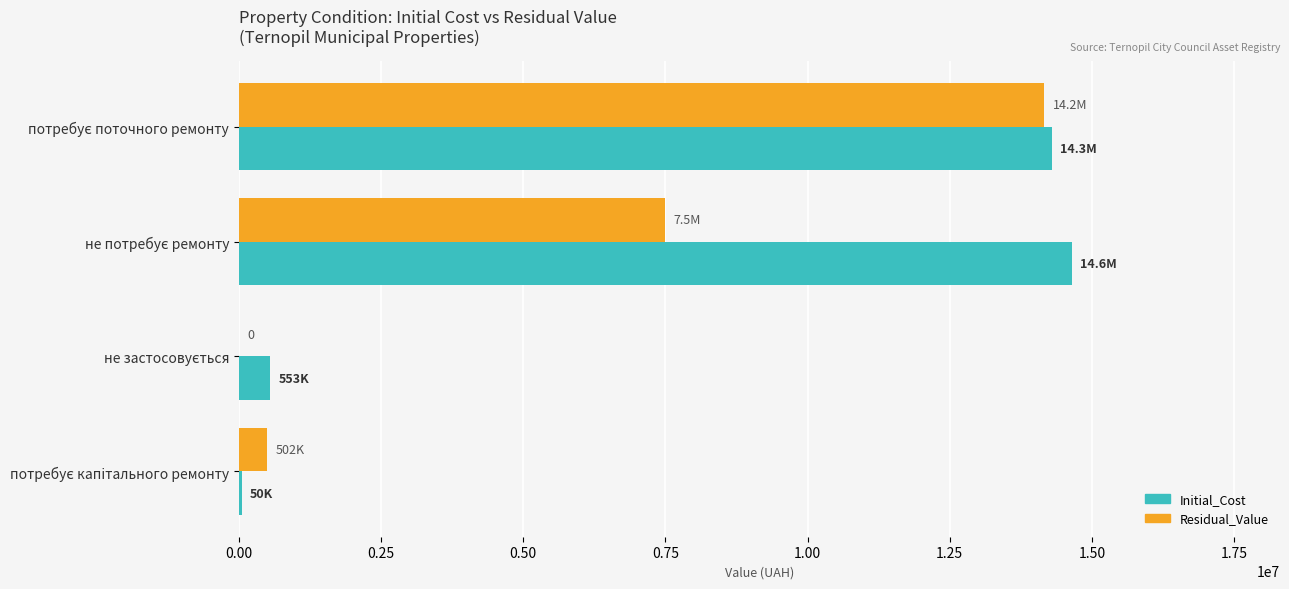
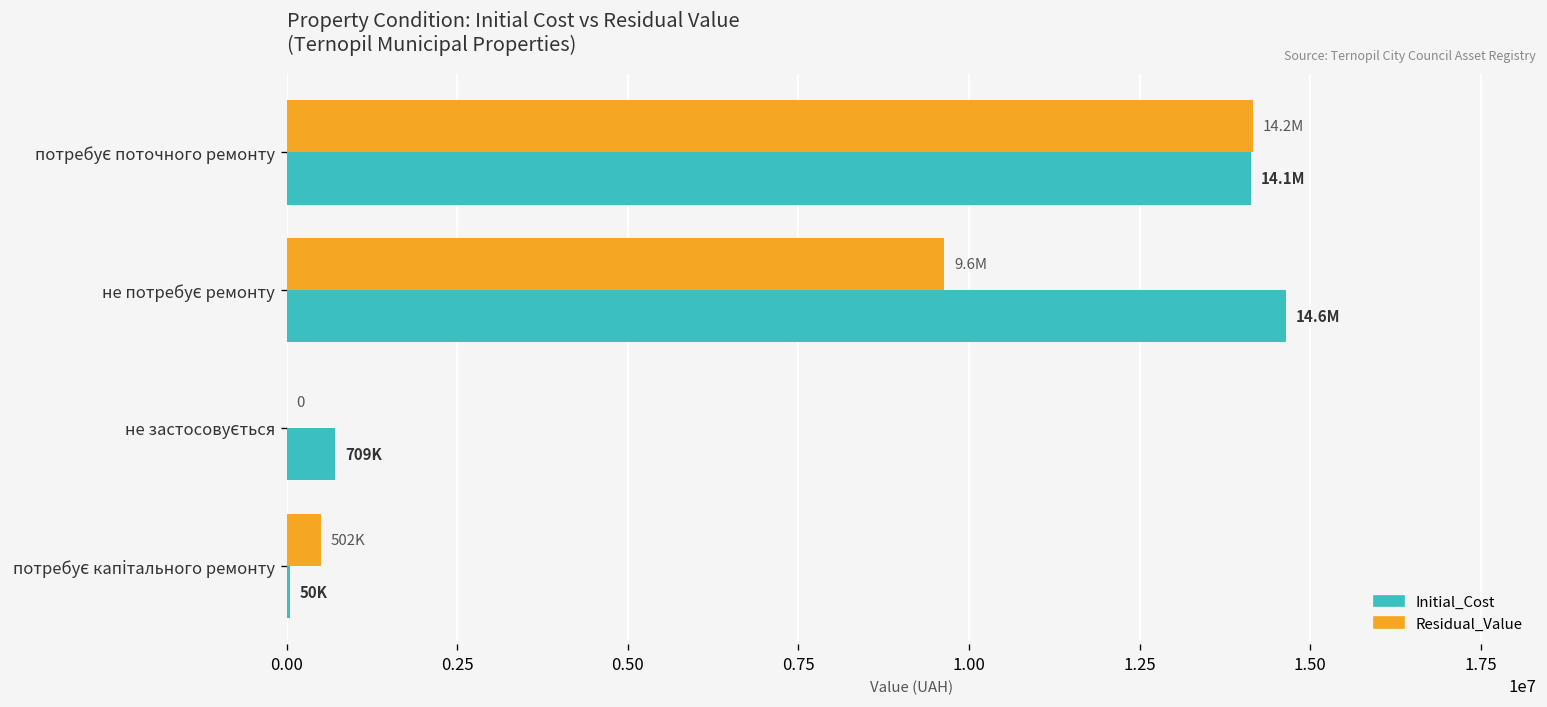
  {
    "Initial_Cost": {
-     "потребує поточного ремонту": "14.3M",
+     "потребує поточного ремонту": "14.1M",
      "не потребує ремонту": "14.6M",
-     "не застосовується": "553K",
+     "не застосовується": "709K",
      "потребує капітального ремонту": "50K"
    },
    "Residual_Value": {
      "потребує поточного ремонту": "14.2M",
-     "не потребує ремонту": "7.5M",
+     "не потребує ремонту": "9.6M",
      "не застосовується": "0",
      "потребує капітального ремонту": "502K"
    }
  }
